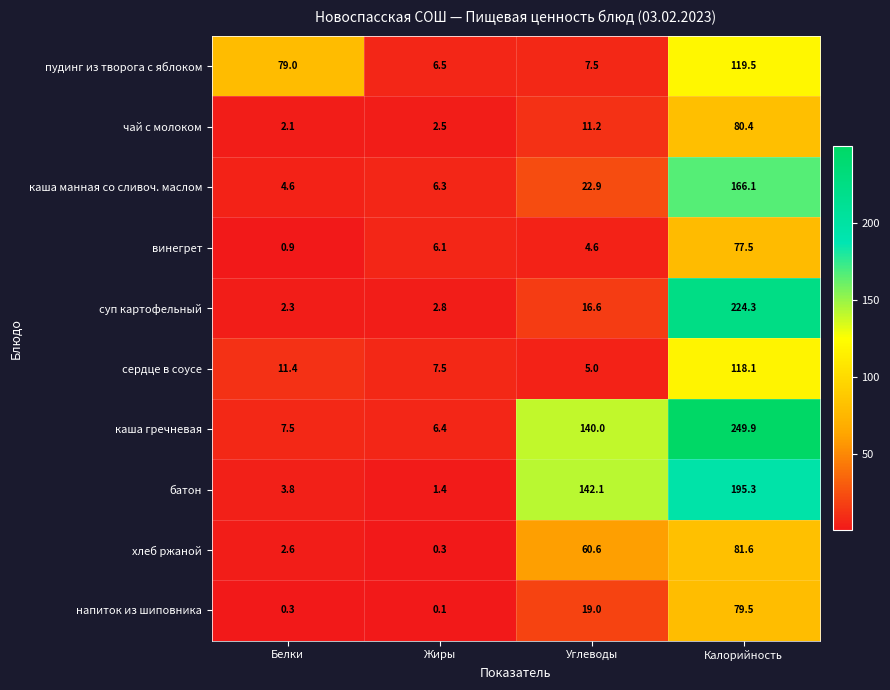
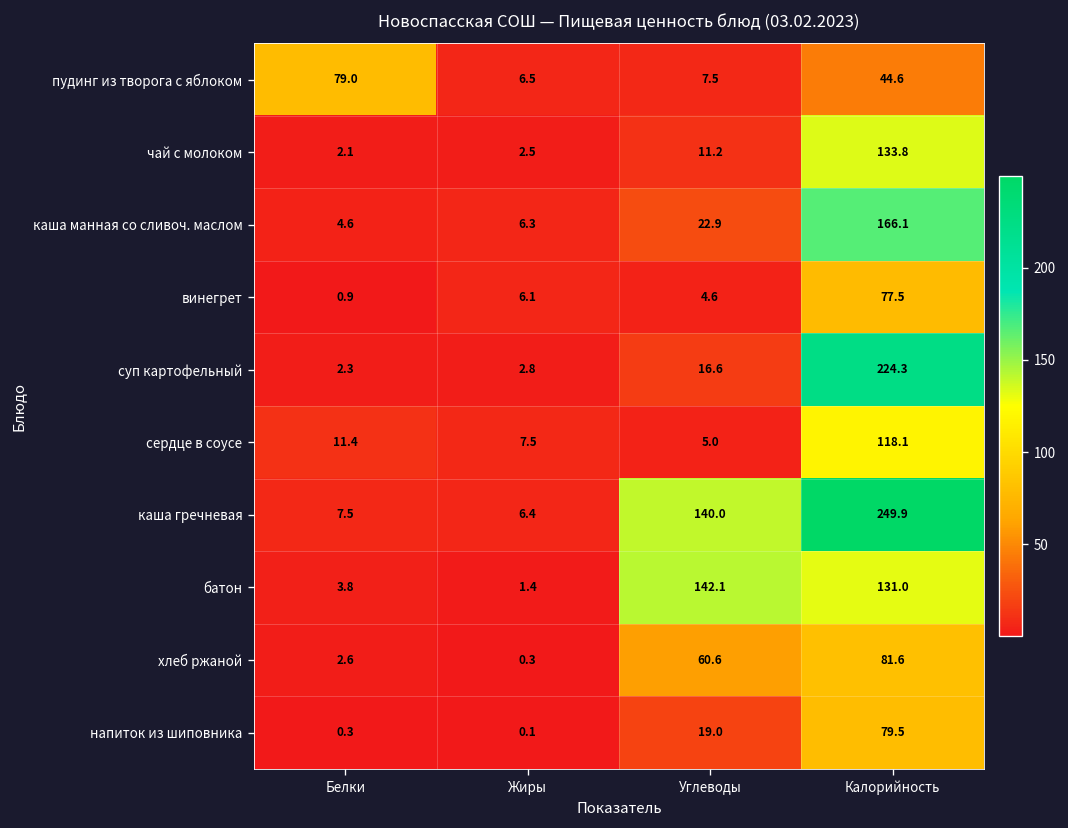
  {
    "пудинг из творога с яблоком": {
      "Белки": 79.0,
      "Жиры": 6.5,
      "Углеводы": 7.5,
-     "Калорийность": 119.5
+     "Калорийность": 44.6
    },
    "чай с молоком": {
      "Белки": 2.1,
      "Жиры": 2.5,
      "Углеводы": 11.2,
-     "Калорийность": 80.4
+     "Калорийность": 133.8
    },
    "каша манная со сливоч. маслом": {
      "Белки": 4.6,
      "Жиры": 6.3,
      "Углеводы": 22.9,
      "Калорийность": 166.1
    },
    "винегрет": {
      "Белки": 0.9,
      "Жиры": 6.1,
      "Углеводы": 4.6,
      "Калорийность": 77.5
    },
    "суп картофельный": {
      "Белки": 2.3,
      "Жиры": 2.8,
      "Углеводы": 16.6,
      "Калорийность": 224.3
    },
    "сердце в соусе": {
      "Белки": 11.4,
      "Жиры": 7.5,
      "Углеводы": 5.0,
      "Калорийность": 118.1
    },
    "каша гречневая": {
      "Белки": 7.5,
      "Жиры": 6.4,
      "Углеводы": 140.0,
      "Калорийность": 249.9
    },
    "батон": {
      "Белки": 3.8,
      "Жиры": 1.4,
      "Углеводы": 142.1,
-     "Калорийность": 195.3
+     "Калорийность": 131.0
    },
    "хлеб ржаной": {
      "Белки": 2.6,
      "Жиры": 0.3,
      "Углеводы": 60.6,
      "Калорийность": 81.6
    },
    "напиток из шиповника": {
      "Белки": 0.3,
      "Жиры": 0.1,
      "Углеводы": 19.0,
      "Калорийность": 79.5
    }
  }
